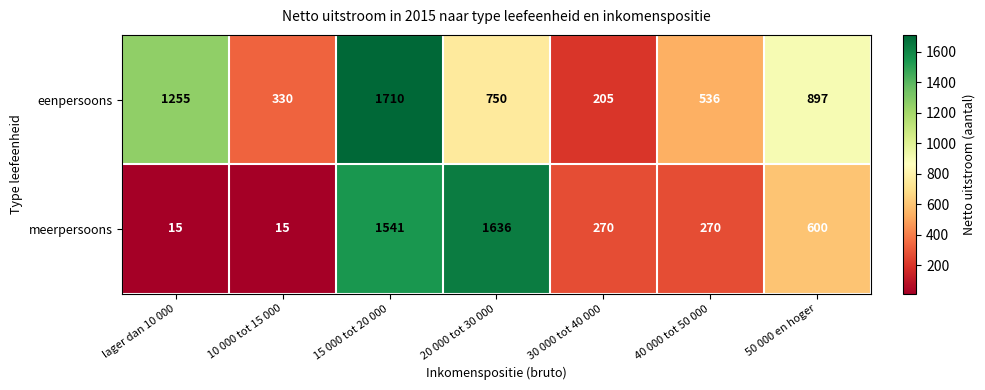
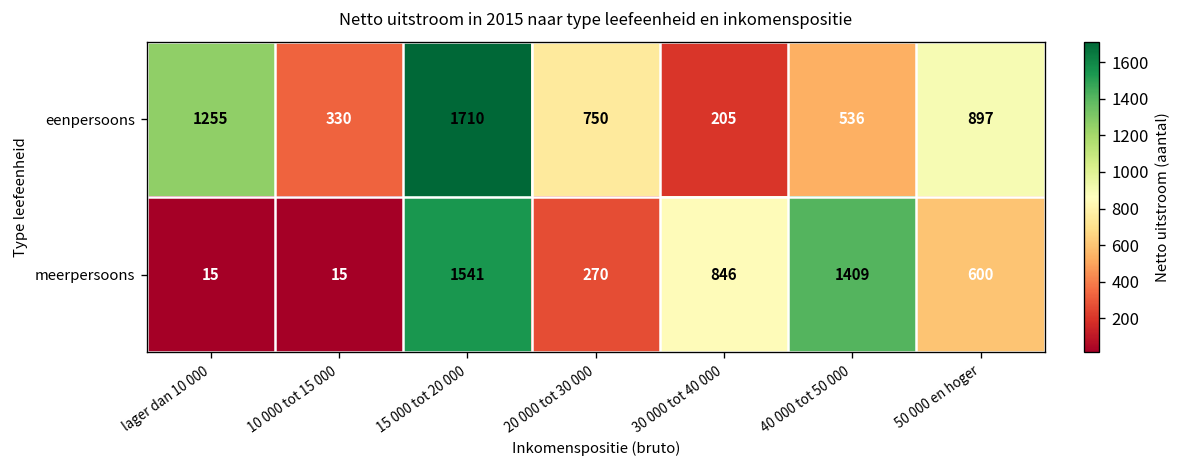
  {
    "eenpersoons": {
      "lager dan 10 000": 1255,
      "10 000 tot 15 000": 330,
      "15 000 tot 20 000": 1710,
      "20 000 tot 30 000": 750,
      "30 000 tot 40 000": 205,
      "40 000 tot 50 000": 536,
      "50 000 en hoger": 897
    },
    "meerpersoons": {
      "lager dan 10 000": 15,
      "10 000 tot 15 000": 15,
      "15 000 tot 20 000": 1541,
-     "20 000 tot 30 000": 1636,
-     "30 000 tot 40 000": 270,
-     "40 000 tot 50 000": 270,
+     "20 000 tot 30 000": 270,
+     "30 000 tot 40 000": 846,
+     "40 000 tot 50 000": 1409,
      "50 000 en hoger": 600
    }
  }
